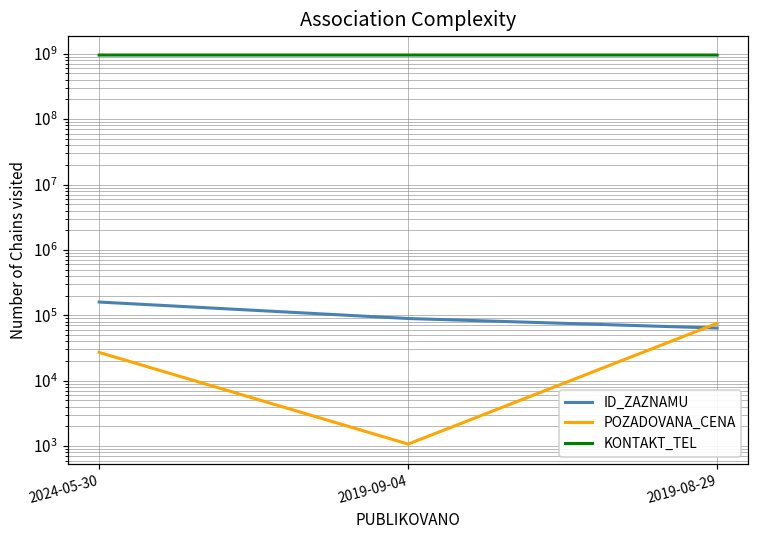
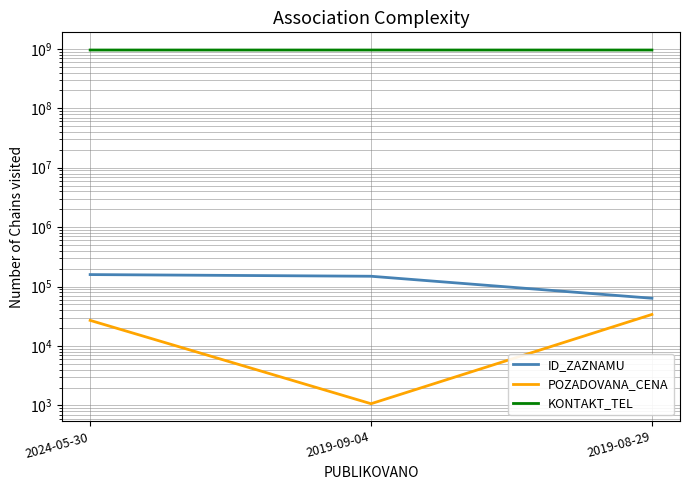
  {
    "ID_ZAZNAMU": {
      "2024-05-30": 160000,
-     "2019-09-04": 90000,
+     "2019-09-04": 150000,
      "2019-08-29": 60000
    },
    "POZADOVANA_CENA": {
      "2024-05-30": 30000,
      "2019-09-04": 1100,
-     "2019-08-29": 80000
+     "2019-08-29": 30000
    },
    "KONTAKT_TEL": {
      "2024-05-30": 1000000000,
      "2019-09-04": 1000000000,
      "2019-08-29": 1000000000
    }
  }
